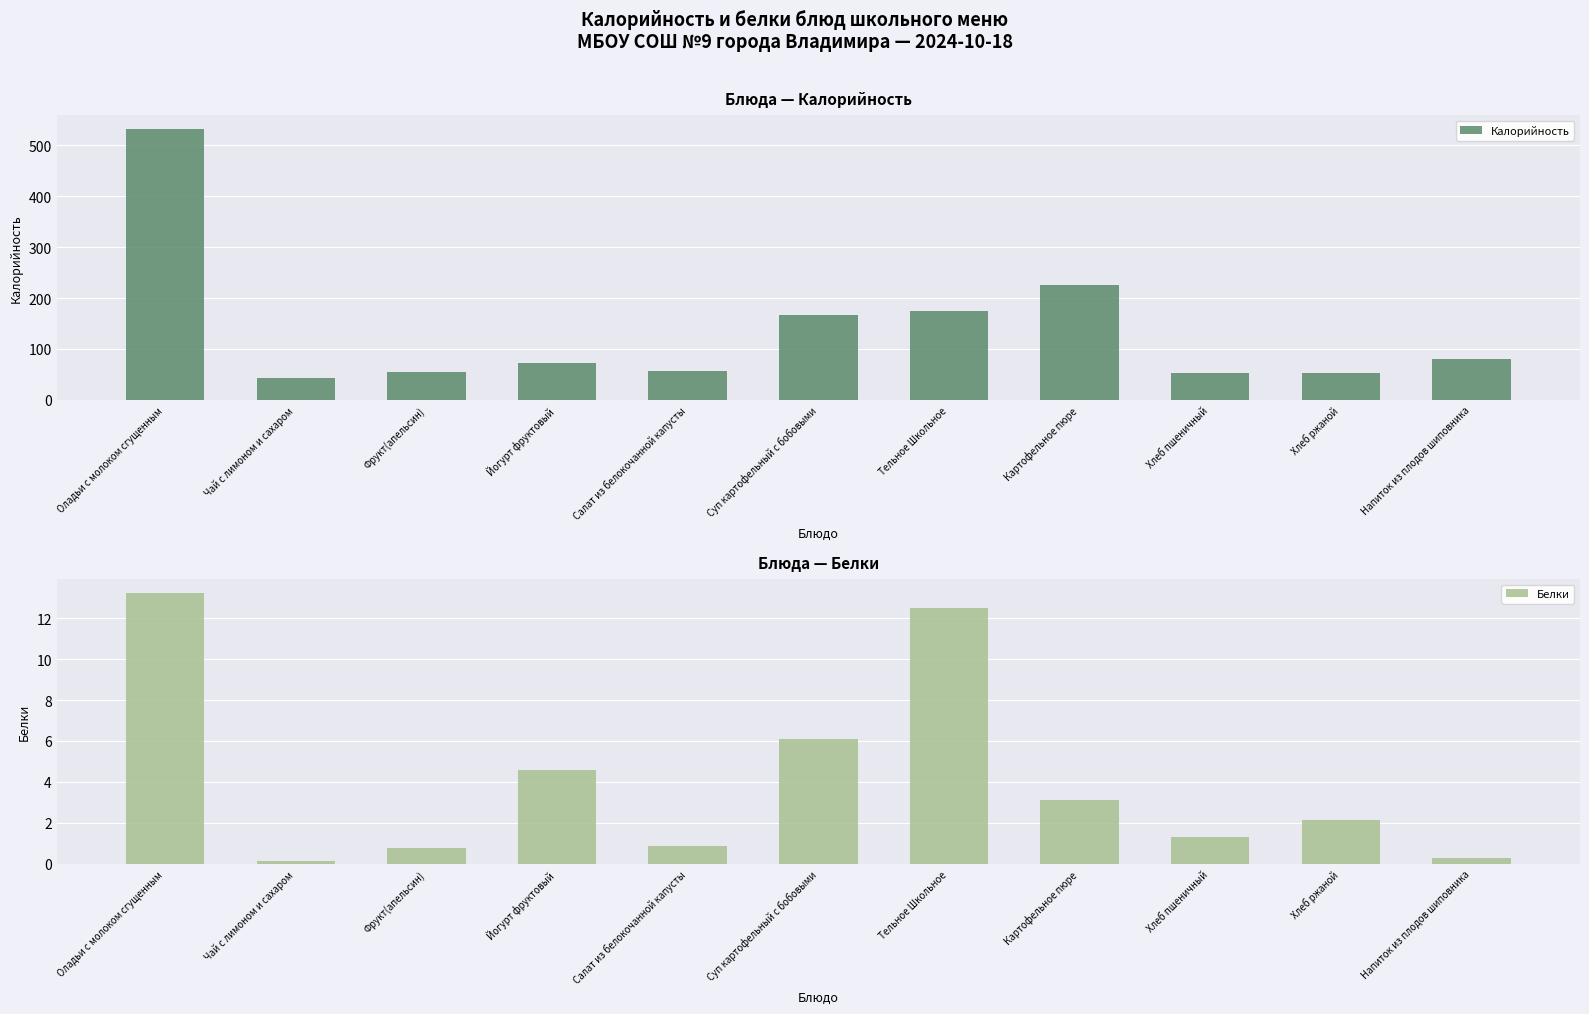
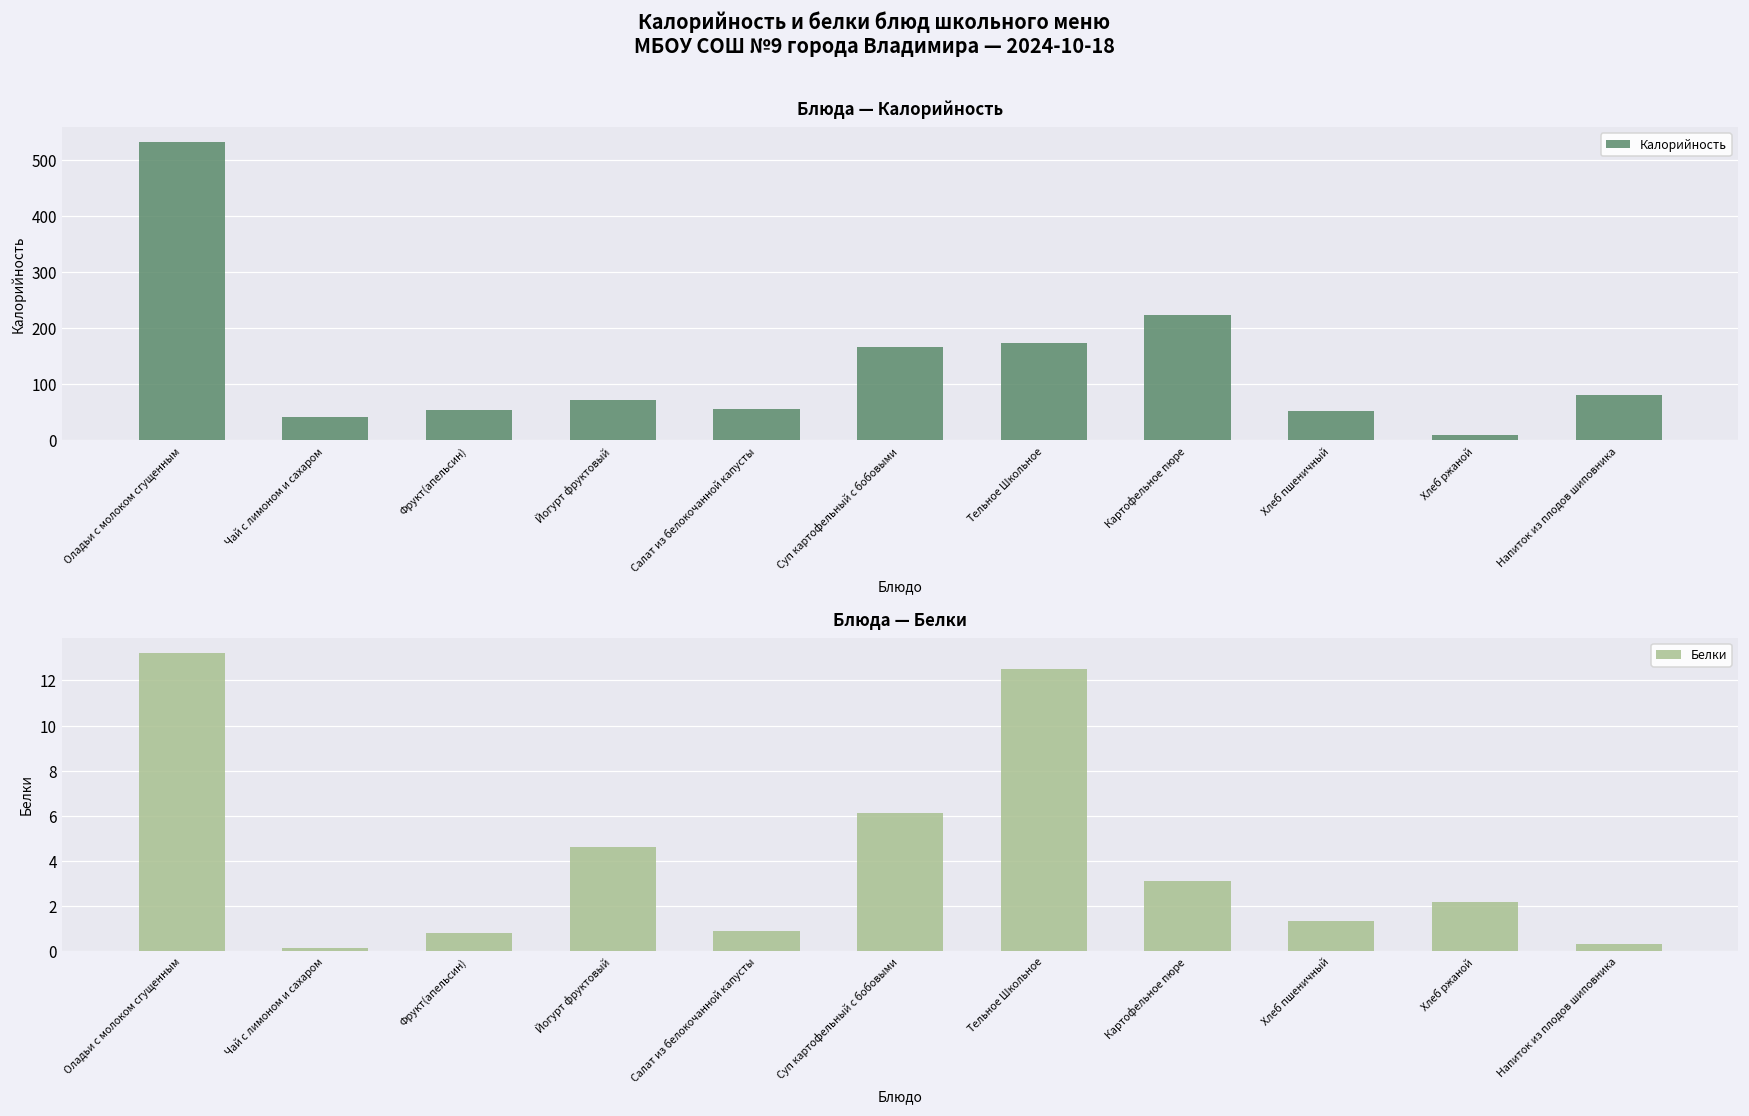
  {
    "Блюда — Калорийность": {
      "Оладьи с молоком сгущенным": 530,
      "Чай с лимоном и сахаром": 40,
      "Фрукт(апельсин)": 50,
      "Йогурт фруктовый": 70,
      "Салат из белокочанной капусты": 60,
      "Суп картофельный с бобовыми": 170,
      "Тельное Школьное": 170,
      "Картофельное пюре": 220,
      "Хлеб пшеничный": 50,
-     "Хлеб ржаной": 50,
+     "Хлеб ржаной": 10,
      "Напиток из плодов шиповника": 80
    },
    "Блюда — Белки": {
      "Оладьи с молоком сгущенным": 13.2,
      "Фрукт(апельсин)": 0.8,
      "Йогурт фруктовый": 4.6,
      "Салат из белокочанной капусты": 0.9,
      "Суп картофельный с бобовыми": 6.1,
      "Тельное Школьное": 12.5,
      "Картофельное пюре": 3.1,
      "Хлеб пшеничный": 1.3,
      "Хлеб ржаной": 2.2,
      "Напиток из плодов шиповника": 0.3
    }
  }
